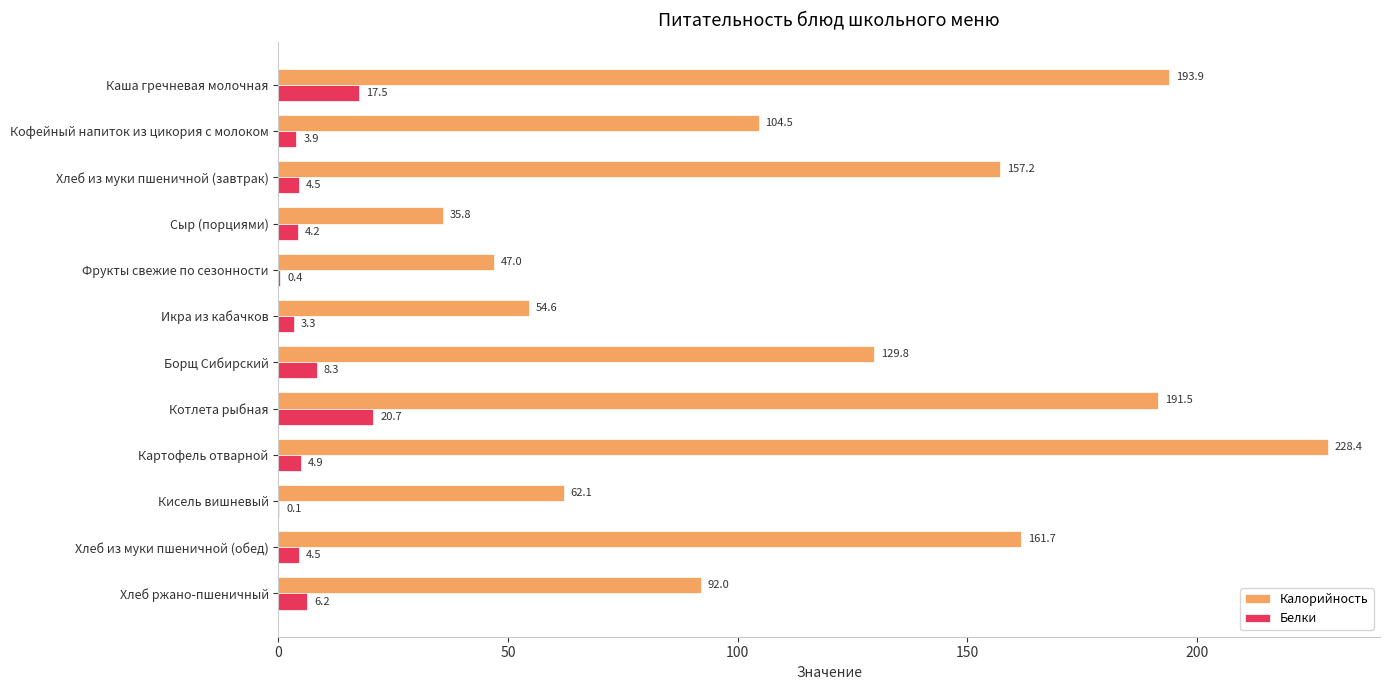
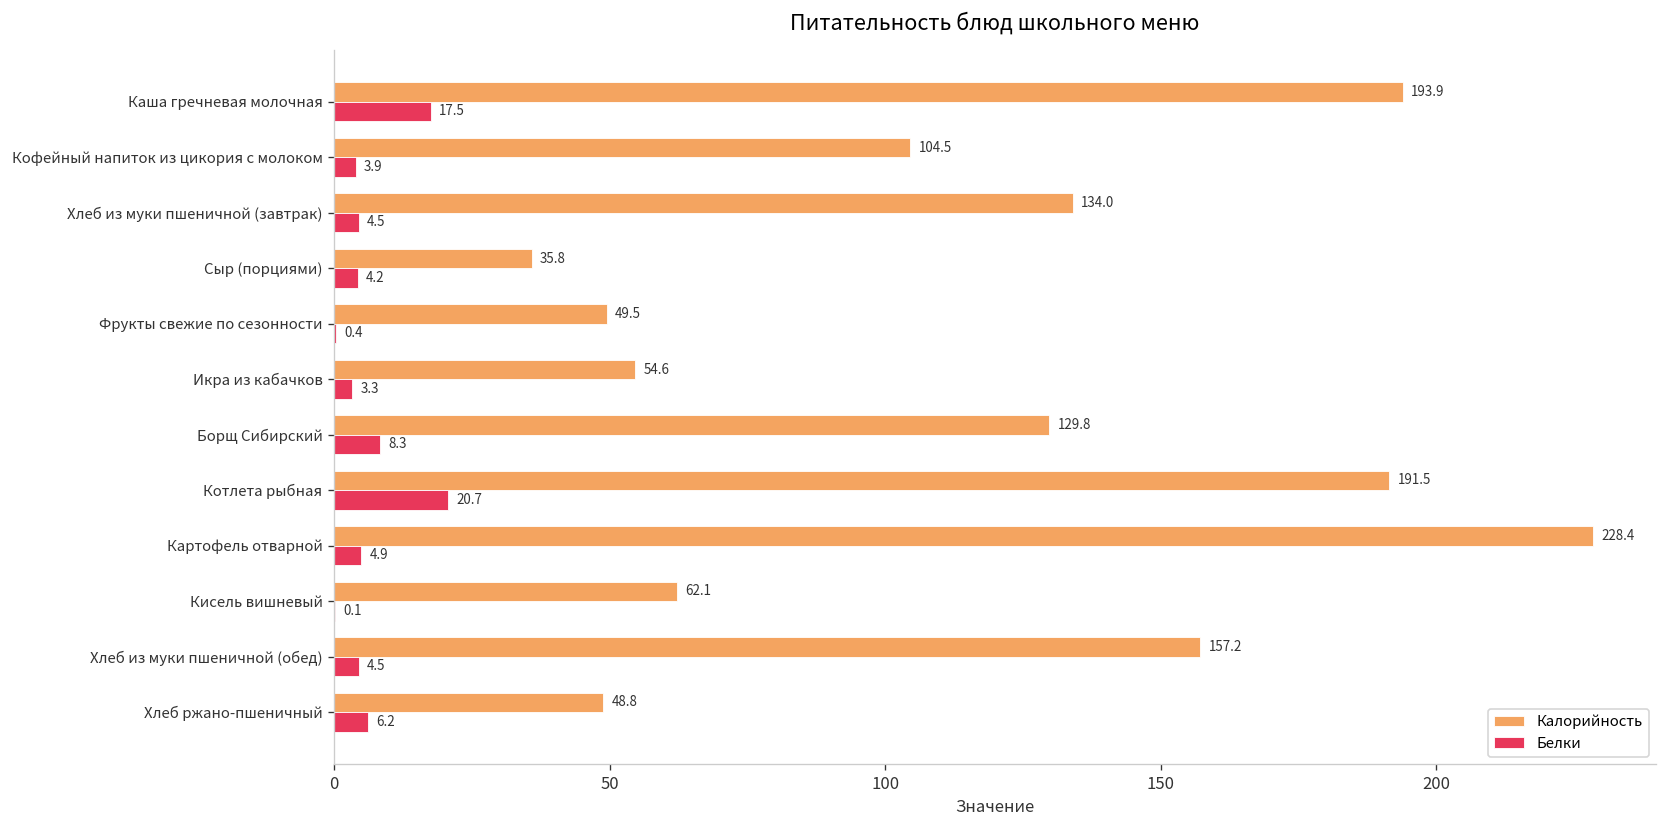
  {
    "Калорийность": {
      "Каша гречневая молочная": 193.9,
      "Кофейный напиток из цикория с молоком": 104.5,
-     "Хлеб из муки пшеничной (завтрак)": 157.2,
+     "Хлеб из муки пшеничной (завтрак)": 134.0,
      "Сыр (порциями)": 35.8,
-     "Фрукты свежие по сезонности": 47.0,
+     "Фрукты свежие по сезонности": 49.5,
      "Икра из кабачков": 54.6,
      "Борщ Сибирский": 129.8,
      "Котлета рыбная": 191.5,
      "Картофель отварной": 228.4,
      "Кисель вишневый": 62.1,
-     "Хлеб из муки пшеничной (обед)": 161.7,
-     "Хлеб ржано-пшеничный": 92.0
+     "Хлеб из муки пшеничной (обед)": 157.2,
+     "Хлеб ржано-пшеничный": 48.8
    },
    "Белки": {
      "Каша гречневая молочная": 17.5,
      "Кофейный напиток из цикория с молоком": 3.9,
      "Хлеб из муки пшеничной (завтрак)": 4.5,
      "Сыр (порциями)": 4.2,
      "Фрукты свежие по сезонности": 0.4,
      "Икра из кабачков": 3.3,
      "Борщ Сибирский": 8.3,
      "Котлета рыбная": 20.7,
      "Картофель отварной": 4.9,
      "Кисель вишневый": 0.1,
      "Хлеб из муки пшеничной (обед)": 4.5,
      "Хлеб ржано-пшеничный": 6.2
    }
  }
